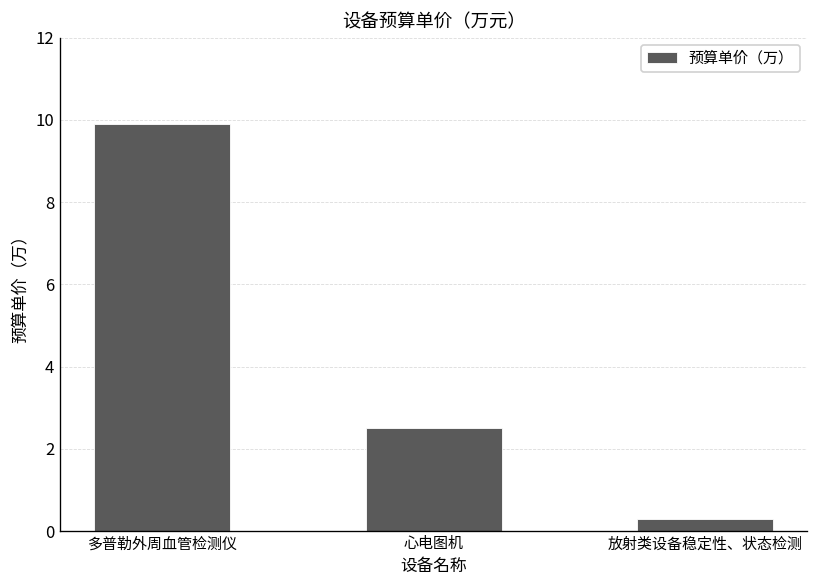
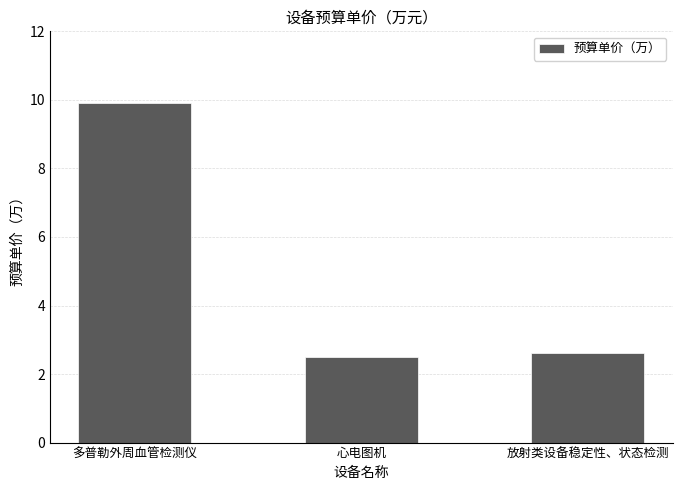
  {
    "多普勒外周血管检测仪": 9.9,
    "心电图机": 2.5,
-   "放射类设备稳定性、状态检测": 0.3
+   "放射类设备稳定性、状态检测": 2.6
  }
